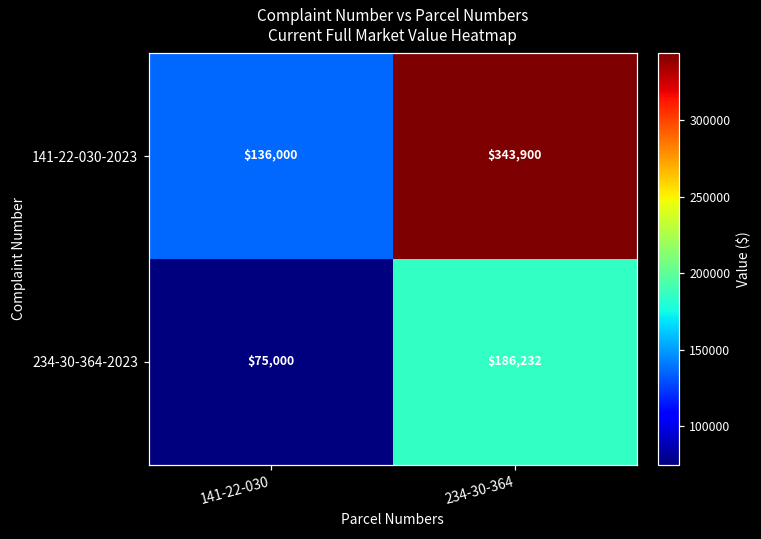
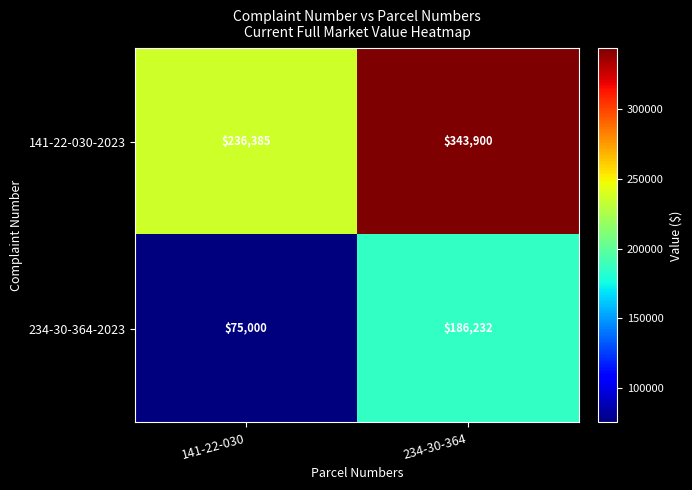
  {
    "141-22-030-2023": {
-     "141-22-030": "$136,000",
+     "141-22-030": "$236,385",
      "234-30-364": "$343,900"
    },
    "234-30-364-2023": {
      "141-22-030": "$75,000",
      "234-30-364": "$186,232"
    }
  }
